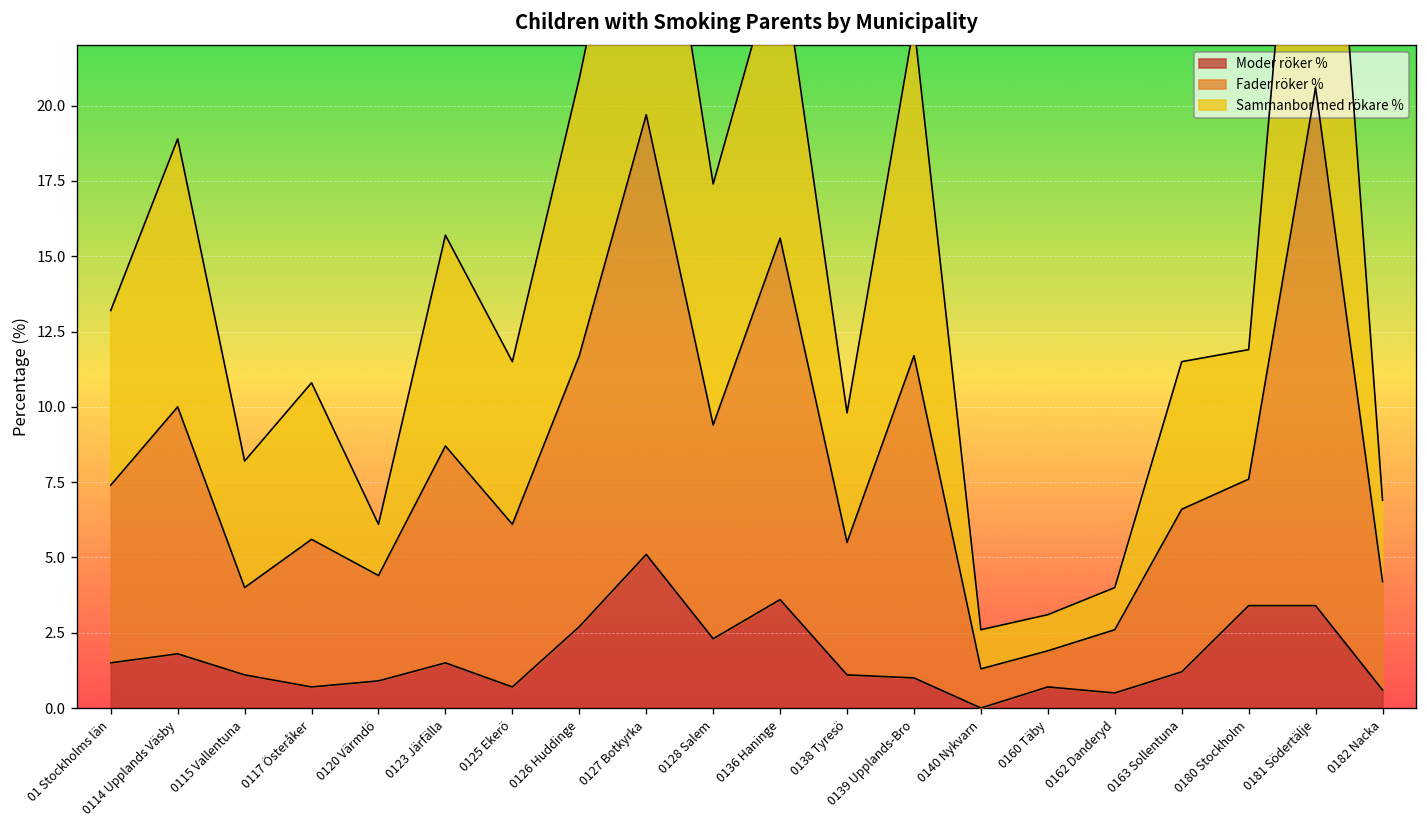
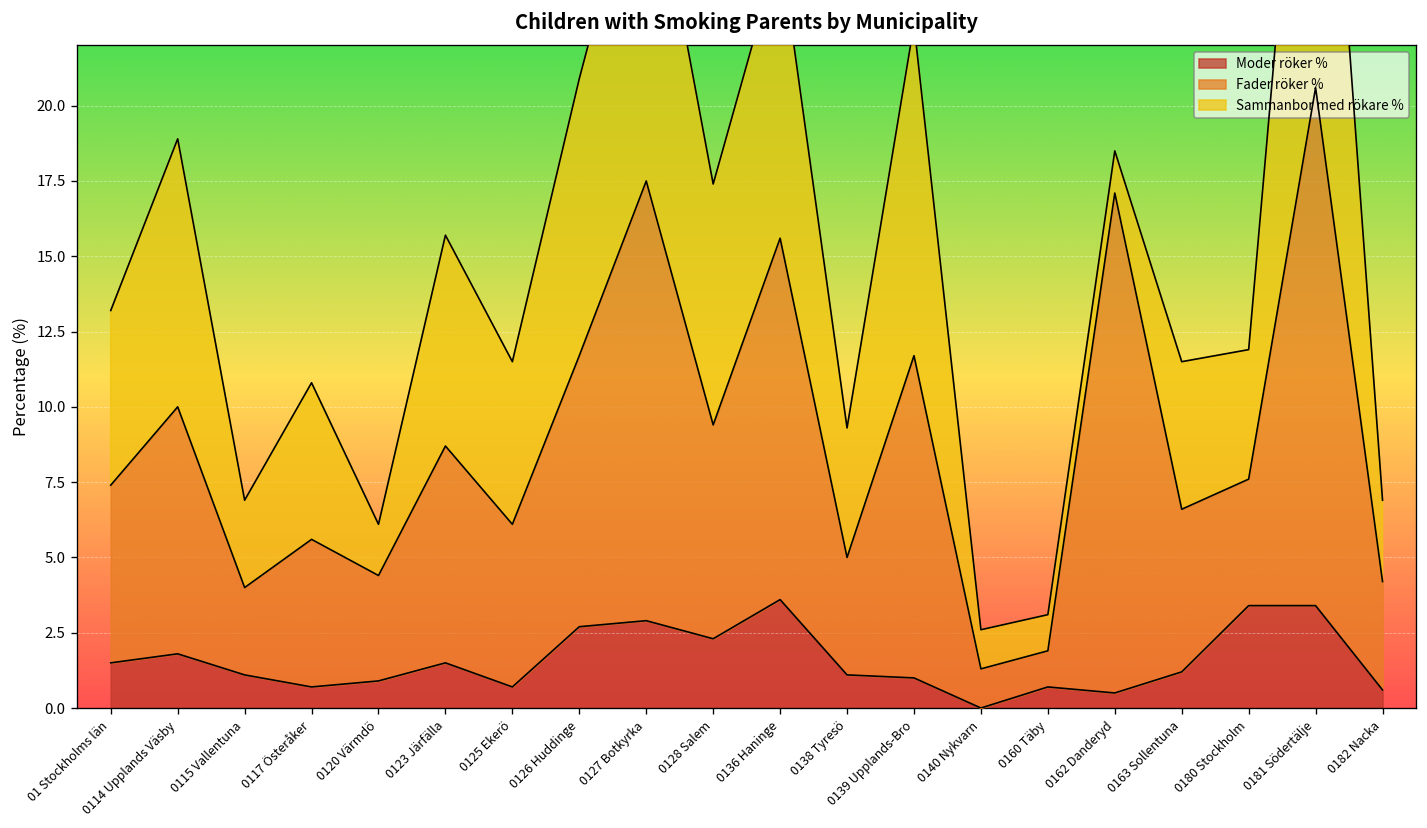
  {
    "Moder röker %": {
      "01 Stockholms län": 1.5,
      "0114 Upplands Väsby": 1.8,
      "0115 Vallentuna": 1.1,
      "0117 Österåker": 0.7,
      "0120 Värmdö": 0.9,
      "0123 Järfälla": 1.5,
      "0125 Ekerö": 0.7,
      "0126 Huddinge": 2.7,
-     "0127 Botkyrka": 5.1,
+     "0127 Botkyrka": 2.9,
      "0128 Salem": 2.3,
      "0136 Haninge": 3.6,
      "0138 Tyresö": 1.1,
      "0139 Upplands-Bro": 1.0,
      "0140 Nykvarn": 0.0,
      "0160 Täby": 0.7,
      "0162 Danderyd": 0.5,
      "0163 Sollentuna": 1.2,
      "0180 Stockholm": 3.4,
      "0181 Södertälje": 3.4,
      "0182 Nacka": 0.6
    },
    "Fader röker %": {
      "01 Stockholms län": 5.9,
      "0114 Upplands Väsby": 8.2,
      "0115 Vallentuna": 2.9,
      "0117 Österåker": 4.9,
      "0120 Värmdö": 3.5,
      "0123 Järfälla": 7.2,
      "0125 Ekerö": 5.4,
      "0126 Huddinge": 9.0,
      "0127 Botkyrka": 14.6,
      "0128 Salem": 7.1,
      "0136 Haninge": 12.0,
-     "0138 Tyresö": 4.4,
+     "0138 Tyresö": 3.9,
      "0139 Upplands-Bro": 10.7,
      "0140 Nykvarn": 1.3,
      "0160 Täby": 1.2,
-     "0162 Danderyd": 2.1,
+     "0162 Danderyd": 16.6,
      "0163 Sollentuna": 5.4,
      "0180 Stockholm": 4.2,
      "0182 Nacka": 3.6
    },
    "Sammanbor med rökare %": {
      "01 Stockholms län": 5.8,
      "0114 Upplands Väsby": 8.9,
-     "0115 Vallentuna": 4.2,
+     "0115 Vallentuna": 2.9,
      "0117 Österåker": 5.2,
      "0120 Värmdö": 1.7,
      "0123 Järfälla": 7.0,
      "0125 Ekerö": 5.4,
      "0126 Huddinge": 9.2,
      "0128 Salem": 8.0,
      "0138 Tyresö": 4.3,
      "0140 Nykvarn": 1.3,
      "0160 Täby": 1.2,
      "0162 Danderyd": 1.4,
      "0163 Sollentuna": 4.9,
      "0180 Stockholm": 4.3,
      "0182 Nacka": 2.7
    }
  }
